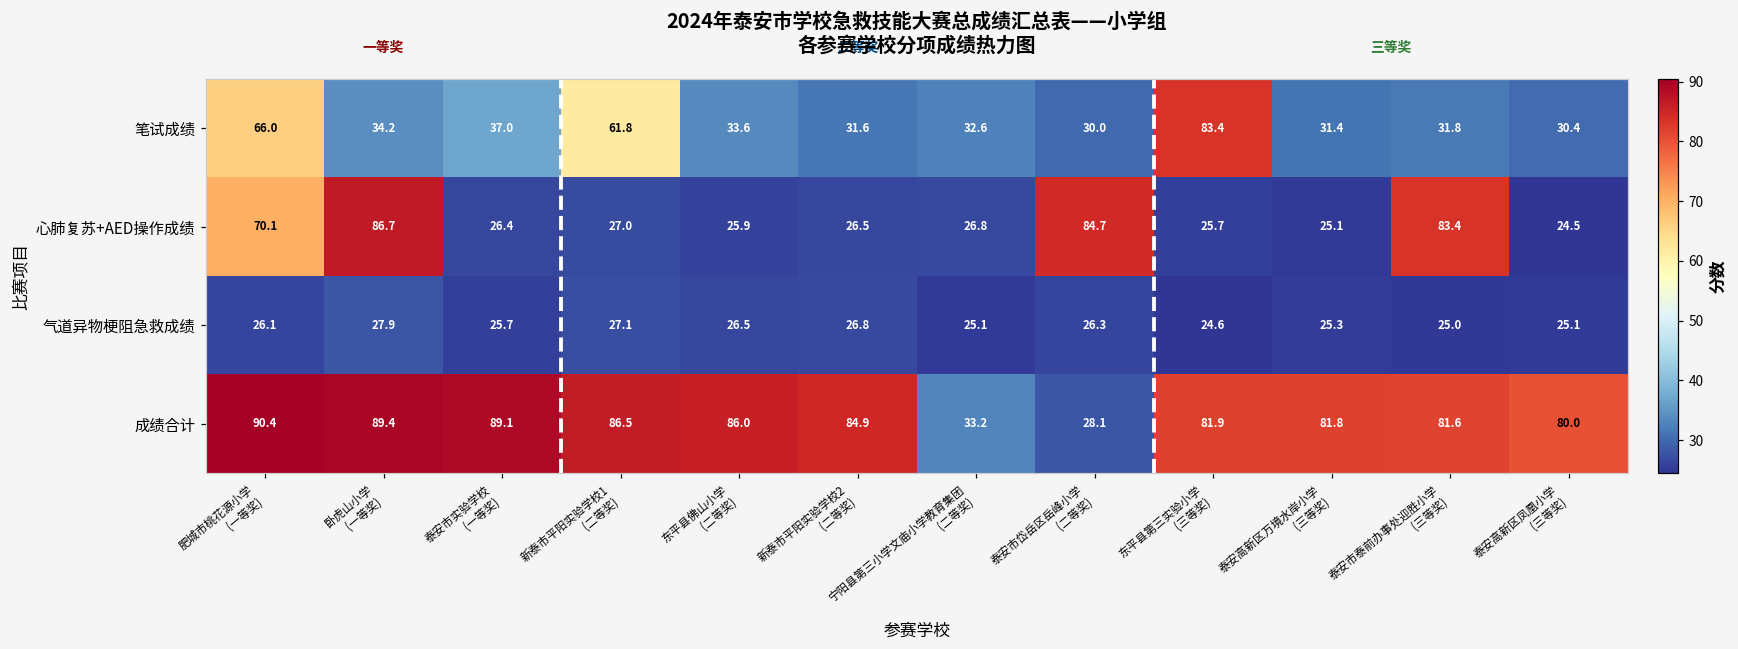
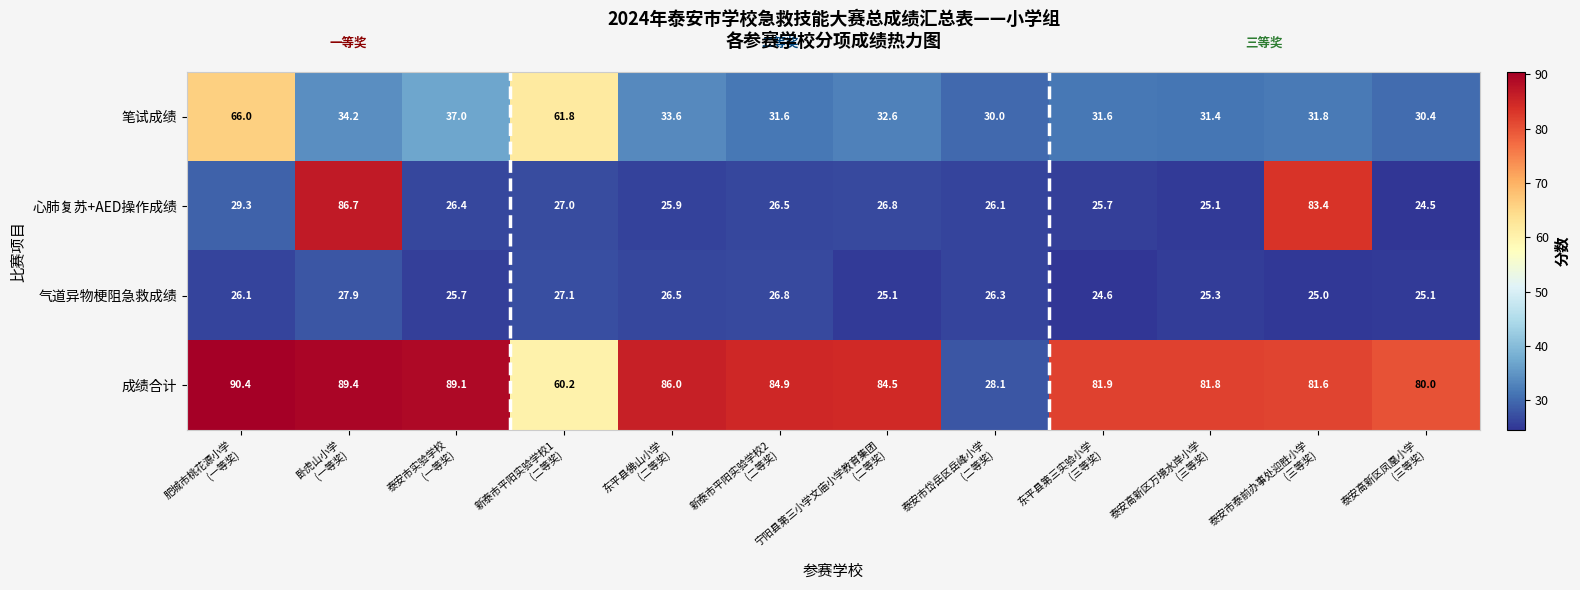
  {
    "笔试成绩": {
      "肥城市桃花源小学 (一等奖)": 66.0,
      "卧虎山小学 (一等奖)": 34.2,
      "泰安市实验学校 (一等奖)": 37.0,
      "新泰市平阳实验学校1 (二等奖)": 61.8,
      "东平县佛山小学 (二等奖)": 33.6,
      "新泰市平阳实验学校2 (二等奖)": 31.6,
      "宁阳县第三小学文庙小学教育集团 (二等奖)": 32.6,
      "泰安市岱岳区岳峰小学 (二等奖)": 30.0,
-     "东平县第三实验小学 (三等奖)": 83.4,
+     "东平县第三实验小学 (三等奖)": 31.6,
      "泰安高新区万境水岸小学 (三等奖)": 31.4,
      "泰安市泰前办事处迎胜小学 (三等奖)": 31.8,
      "泰安高新区凤凰小学 (三等奖)": 30.4
    },
    "心肺复苏+AED操作成绩": {
-     "肥城市桃花源小学 (一等奖)": 70.1,
+     "肥城市桃花源小学 (一等奖)": 29.3,
      "卧虎山小学 (一等奖)": 86.7,
      "泰安市实验学校 (一等奖)": 26.4,
      "新泰市平阳实验学校1 (二等奖)": 27.0,
      "东平县佛山小学 (二等奖)": 25.9,
      "新泰市平阳实验学校2 (二等奖)": 26.5,
      "宁阳县第三小学文庙小学教育集团 (二等奖)": 26.8,
-     "泰安市岱岳区岳峰小学 (二等奖)": 84.7,
+     "泰安市岱岳区岳峰小学 (二等奖)": 26.1,
      "东平县第三实验小学 (三等奖)": 25.7,
      "泰安高新区万境水岸小学 (三等奖)": 25.1,
      "泰安市泰前办事处迎胜小学 (三等奖)": 83.4,
      "泰安高新区凤凰小学 (三等奖)": 24.5
    },
    "气道异物梗阻急救成绩": {
      "肥城市桃花源小学 (一等奖)": 26.1,
      "卧虎山小学 (一等奖)": 27.9,
      "泰安市实验学校 (一等奖)": 25.7,
      "新泰市平阳实验学校1 (二等奖)": 27.1,
      "东平县佛山小学 (二等奖)": 26.5,
      "新泰市平阳实验学校2 (二等奖)": 26.8,
      "宁阳县第三小学文庙小学教育集团 (二等奖)": 25.1,
      "泰安市岱岳区岳峰小学 (二等奖)": 26.3,
      "东平县第三实验小学 (三等奖)": 24.6,
      "泰安高新区万境水岸小学 (三等奖)": 25.3,
      "泰安市泰前办事处迎胜小学 (三等奖)": 25.0,
      "泰安高新区凤凰小学 (三等奖)": 25.1
    },
    "成绩合计": {
      "肥城市桃花源小学 (一等奖)": 90.4,
      "卧虎山小学 (一等奖)": 89.4,
      "泰安市实验学校 (一等奖)": 89.1,
-     "新泰市平阳实验学校1 (二等奖)": 86.5,
+     "新泰市平阳实验学校1 (二等奖)": 60.2,
      "东平县佛山小学 (二等奖)": 86.0,
      "新泰市平阳实验学校2 (二等奖)": 84.9,
-     "宁阳县第三小学文庙小学教育集团 (二等奖)": 33.2,
+     "宁阳县第三小学文庙小学教育集团 (二等奖)": 84.5,
      "泰安市岱岳区岳峰小学 (二等奖)": 28.1,
      "东平县第三实验小学 (三等奖)": 81.9,
      "泰安高新区万境水岸小学 (三等奖)": 81.8,
      "泰安市泰前办事处迎胜小学 (三等奖)": 81.6,
      "泰安高新区凤凰小学 (三等奖)": 80.0
    }
  }
